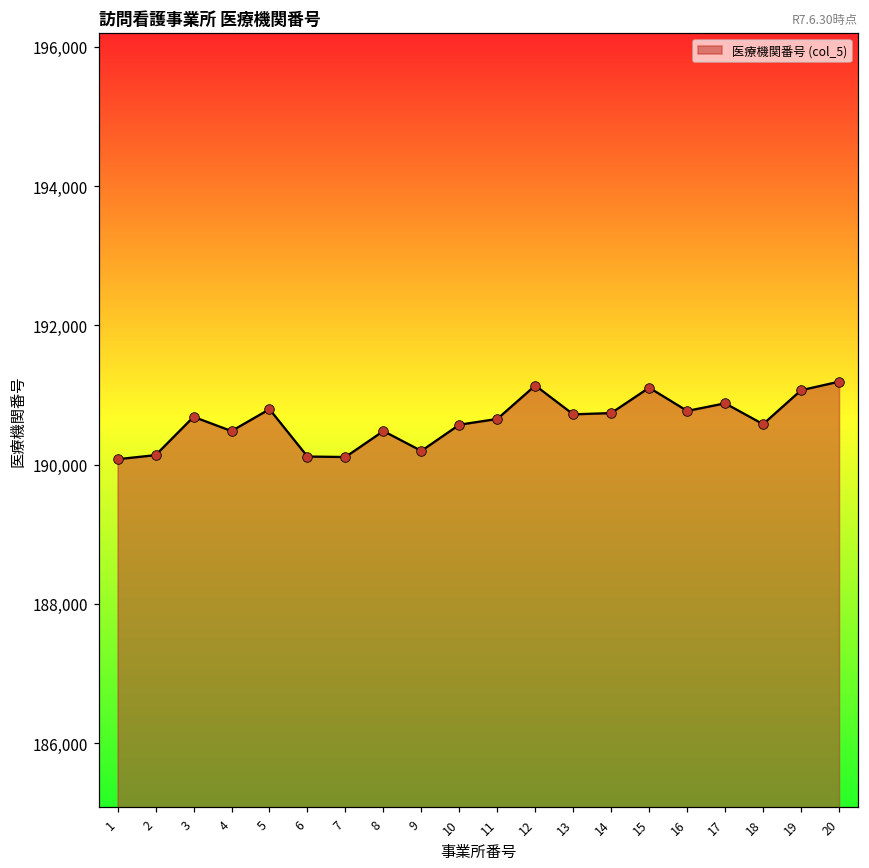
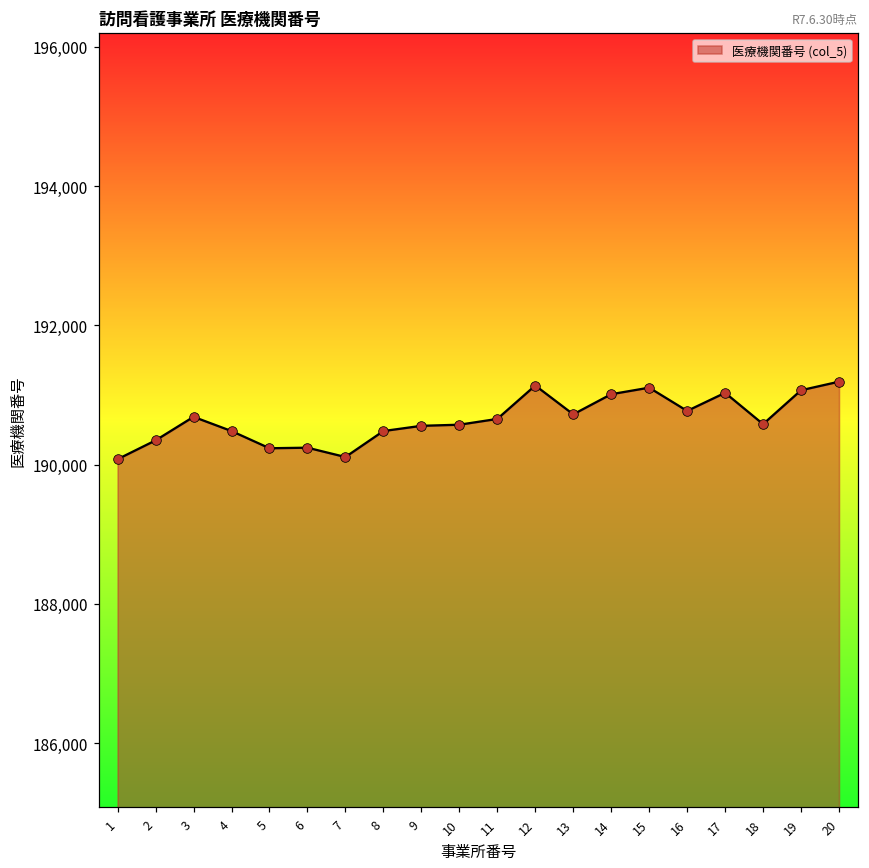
  {
    "1": "190,100",
-   "2": "190,100",
+   "2": "190,300",
    "3": "190,700",
    "4": "190,500",
-   "5": "190,800",
-   "6": "190,100",
+   "5": "190,200",
+   "6": "190,200",
    "7": "190,100",
    "8": "190,500",
-   "9": "190,200",
+   "9": "190,600",
    "10": "190,600",
    "11": "190,700",
    "12": "191,100",
    "13": "190,700",
-   "14": "190,700",
+   "14": "191,000",
    "15": "191,100",
    "16": "190,800",
-   "17": "190,900",
+   "17": "191,000",
    "18": "190,600",
    "19": "191,100",
    "20": "191,200"
  }
